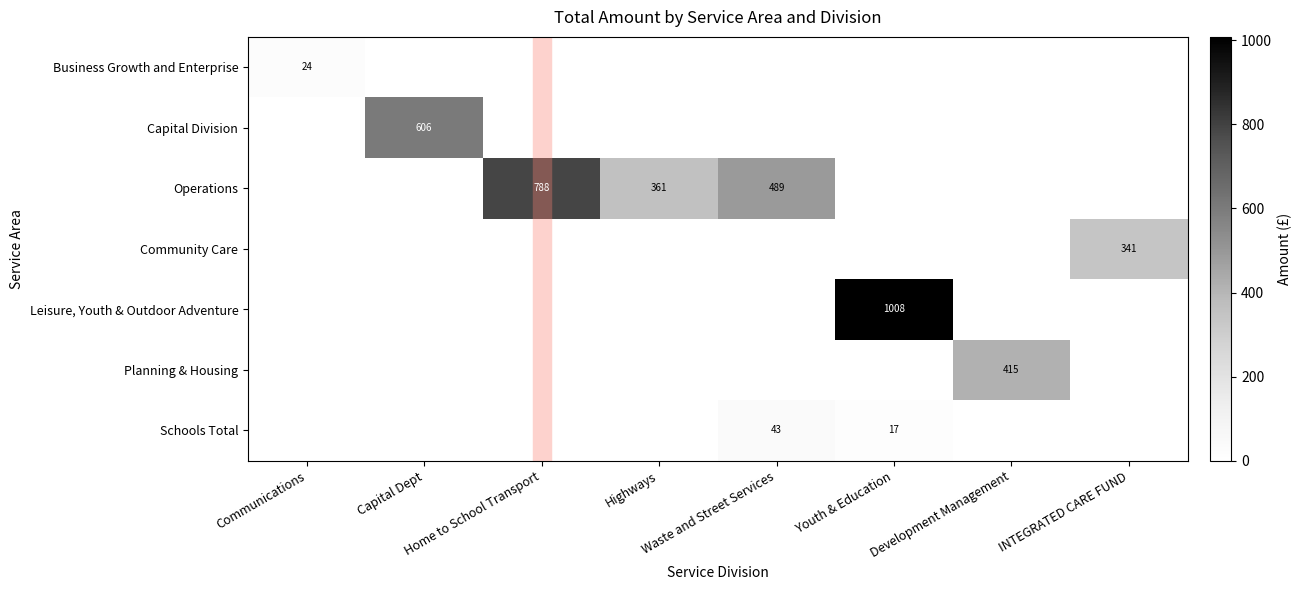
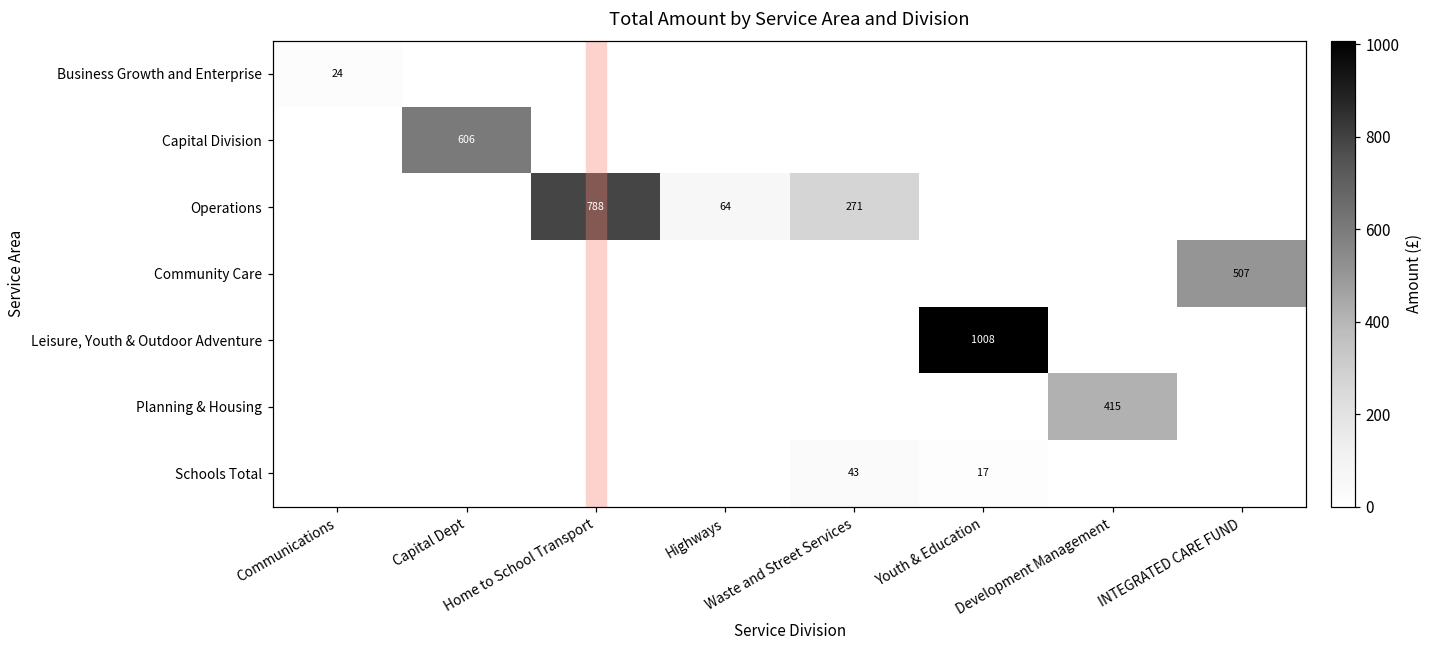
  {
    "Business Growth and Enterprise": {
      "Communications": 24
    },
    "Capital Division": {
      "Capital Dept": 606
    },
    "Operations": {
      "Home to School Transport": 788,
-     "Highways": 361,
-     "Waste and Street Services": 489
+     "Highways": 64,
+     "Waste and Street Services": 271
    },
    "Community Care": {
-     "INTEGRATED CARE FUND": 341
+     "INTEGRATED CARE FUND": 507
    },
    "Leisure, Youth & Outdoor Adventure": {
      "Youth & Education": 1008
    },
    "Planning & Housing": {
      "Development Management": 415
    },
    "Schools Total": {
      "Waste and Street Services": 43,
      "Youth & Education": 17
    }
  }
